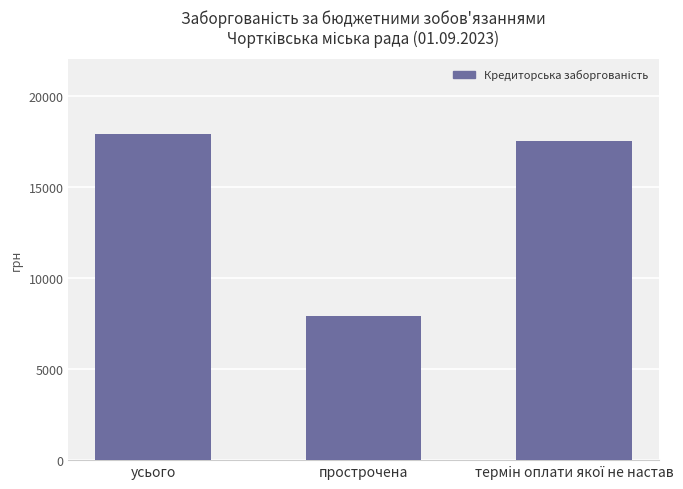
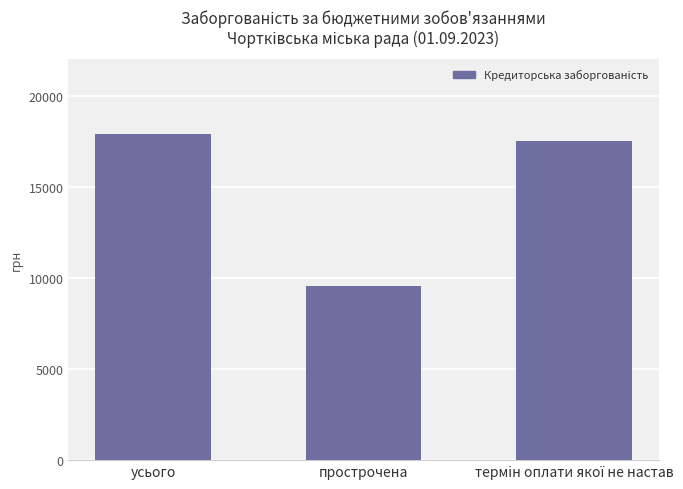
  {
    "усього": 17900,
-   "прострочена": 7900,
+   "прострочена": 9600,
    "термін оплати якої не настав": 17500
  }
